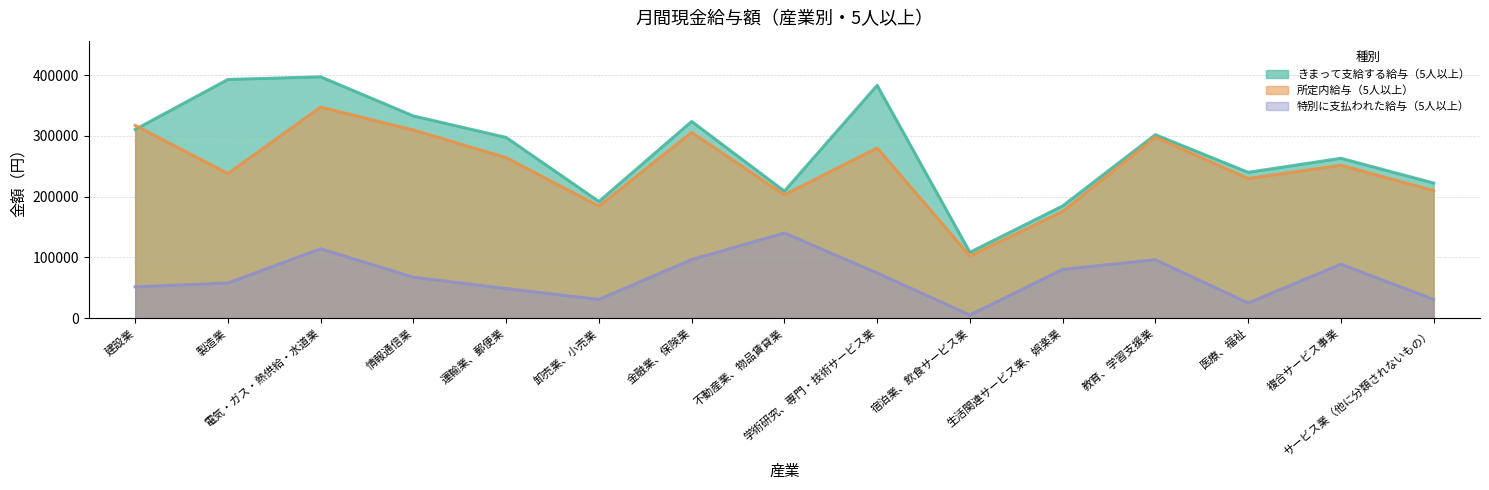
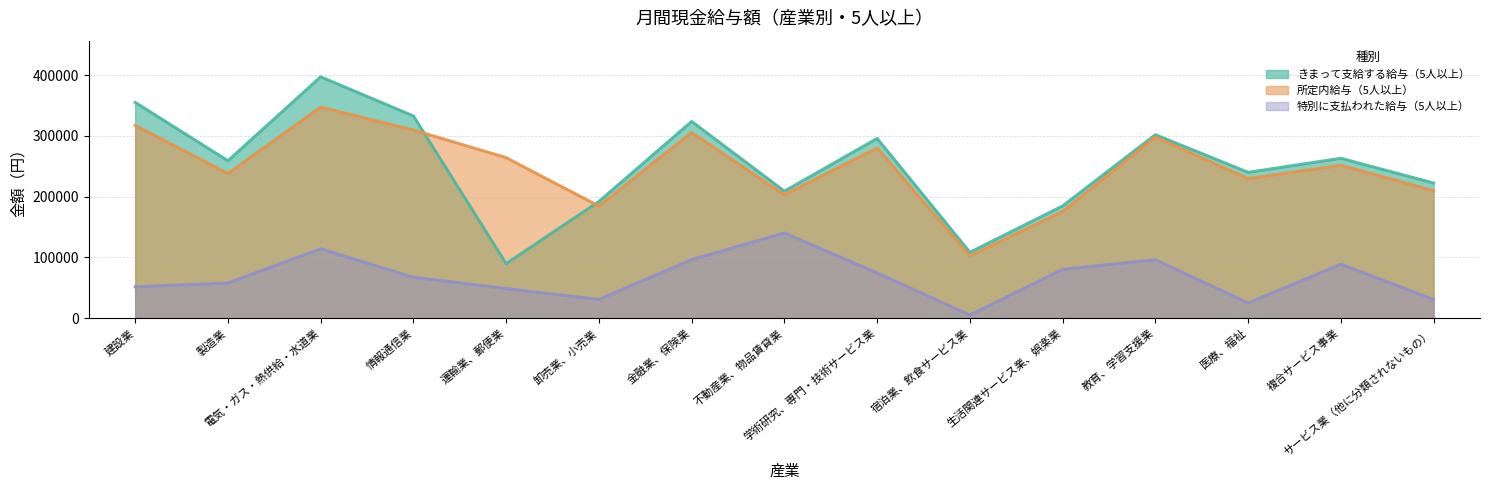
  {
    "きまって支給する給与（5人以上）": {
-     "建設業": 310000,
-     "製造業": 390000,
+     "建設業": 360000,
+     "製造業": 260000,
      "電気・ガス・熱供給・水道業": 400000,
      "情報通信業": 330000,
-     "運輸業、郵便業": 300000,
+     "運輸業、郵便業": 90000,
      "卸売業、小売業": 190000,
      "金融業、保険業": 320000,
      "不動産業、物品賃貸業": 210000,
-     "学術研究、専門・技術サービス業": 380000,
+     "学術研究、専門・技術サービス業": 300000,
      "宿泊業、飲食サービス業": 110000,
      "生活関連サービス業、娯楽業": 180000,
      "医療、福祉": 240000,
      "複合サービス事業": 260000,
      "サービス業（他に分類されないもの）": 220000
    },
    "所定内給与（5人以上）": {
      "建設業": 320000,
      "製造業": 240000,
      "電気・ガス・熱供給・水道業": 350000,
      "情報通信業": 310000,
      "運輸業、郵便業": 260000,
      "卸売業、小売業": 180000,
      "金融業、保険業": 310000,
      "不動産業、物品賃貸業": 200000,
      "学術研究、専門・技術サービス業": 280000,
      "宿泊業、飲食サービス業": 100000,
      "生活関連サービス業、娯楽業": 180000,
      "医療、福祉": 230000,
      "複合サービス事業": 250000,
      "サービス業（他に分類されないもの）": 210000
    },
    "特別に支払われた給与（5人以上）": {
      "建設業": 50000,
      "製造業": 60000,
      "電気・ガス・熱供給・水道業": 110000,
      "情報通信業": 70000,
      "運輸業、郵便業": 50000,
      "卸売業、小売業": 30000,
      "金融業、保険業": 100000,
      "不動産業、物品賃貸業": 140000,
      "学術研究、専門・技術サービス業": 70000,
      "宿泊業、飲食サービス業": 0,
      "生活関連サービス業、娯楽業": 80000,
      "教育、学習支援業": 100000,
      "医療、福祉": 20000,
      "複合サービス事業": 90000,
      "サービス業（他に分類されないもの）": 30000
    }
  }
